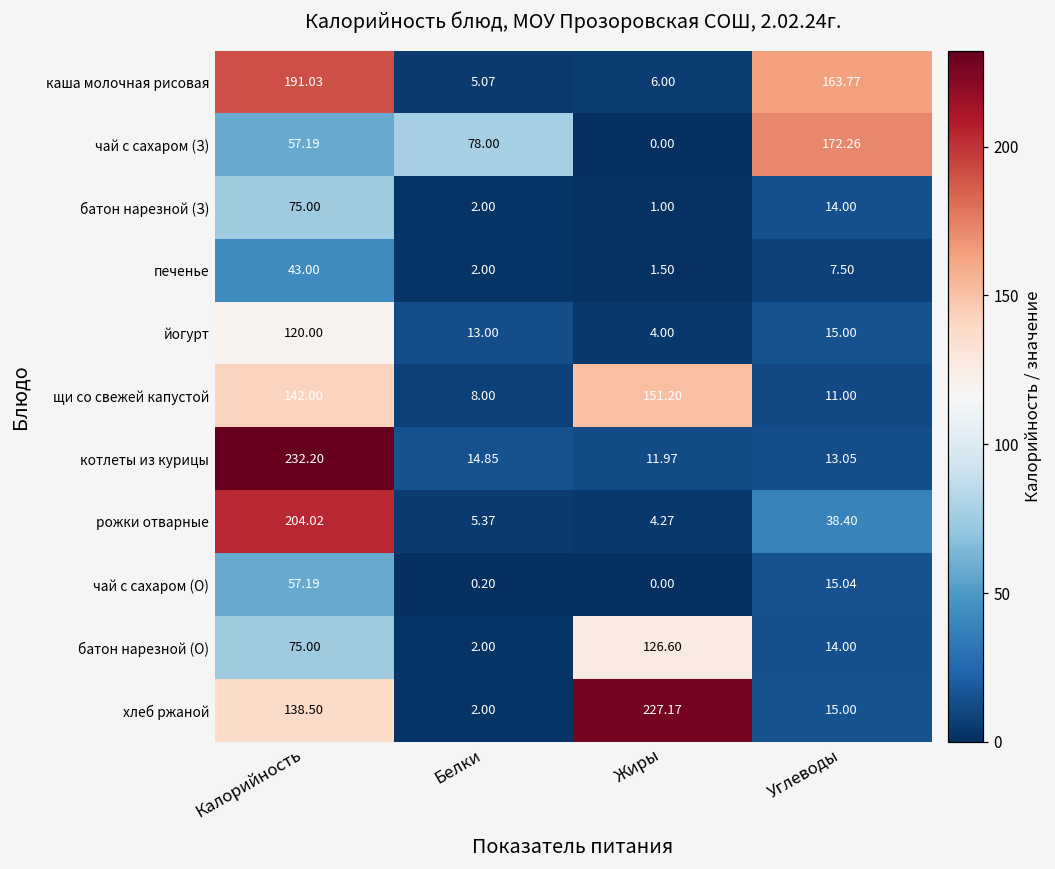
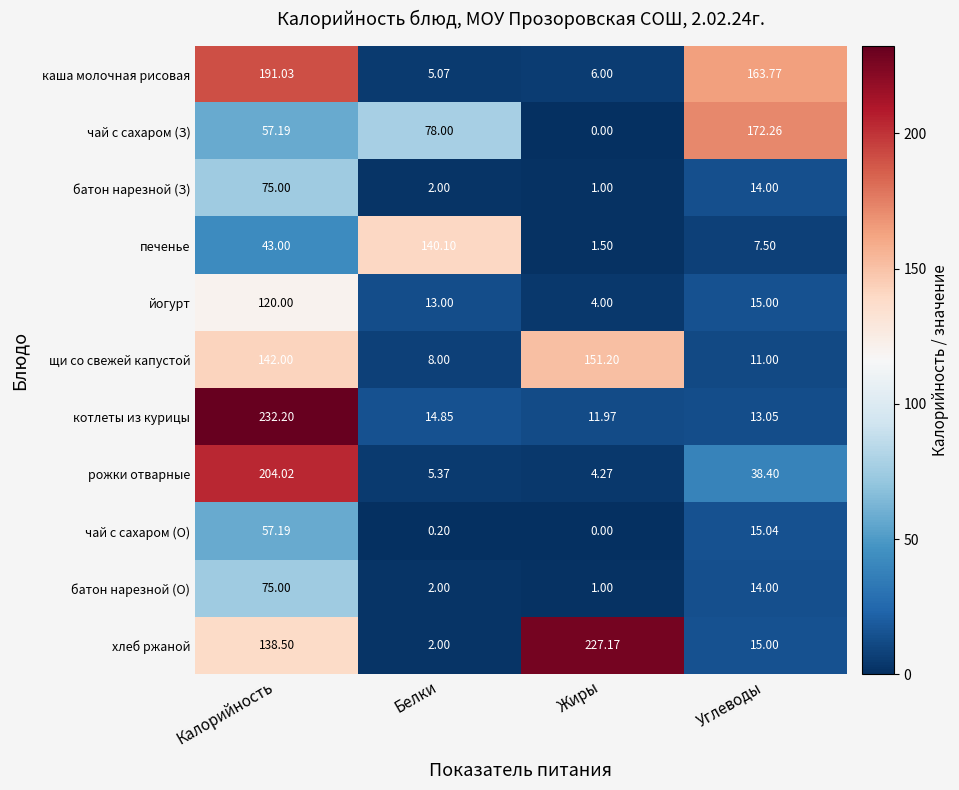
  {
    "каша молочная рисовая": {
      "Калорийность": 191.03,
      "Белки": 5.07,
      "Жиры": 6.00,
      "Углеводы": 163.77
    },
    "чай с сахаром (З)": {
      "Калорийность": 57.19,
      "Белки": 78.00,
      "Жиры": 0.00,
      "Углеводы": 172.26
    },
    "батон нарезной (З)": {
      "Калорийность": 75.00,
      "Белки": 2.00,
      "Жиры": 1.00,
      "Углеводы": 14.00
    },
    "печенье": {
      "Калорийность": 43.00,
-     "Белки": 2.00,
+     "Белки": 140.10,
      "Жиры": 1.50,
      "Углеводы": 7.50
    },
    "йогурт": {
      "Калорийность": 120.00,
      "Белки": 13.00,
      "Жиры": 4.00,
      "Углеводы": 15.00
    },
    "щи со свежей капустой": {
      "Калорийность": 142.00,
      "Белки": 8.00,
      "Жиры": 151.20,
      "Углеводы": 11.00
    },
    "котлеты из курицы": {
      "Калорийность": 232.20,
      "Белки": 14.85,
      "Жиры": 11.97,
      "Углеводы": 13.05
    },
    "рожки отварные": {
      "Калорийность": 204.02,
      "Белки": 5.37,
      "Жиры": 4.27,
      "Углеводы": 38.40
    },
    "чай с сахаром (О)": {
      "Калорийность": 57.19,
      "Белки": 0.20,
      "Жиры": 0.00,
      "Углеводы": 15.04
    },
    "батон нарезной (О)": {
      "Калорийность": 75.00,
      "Белки": 2.00,
-     "Жиры": 126.60,
+     "Жиры": 1.00,
      "Углеводы": 14.00
    },
    "хлеб ржаной": {
      "Калорийность": 138.50,
      "Белки": 2.00,
      "Жиры": 227.17,
      "Углеводы": 15.00
    }
  }
